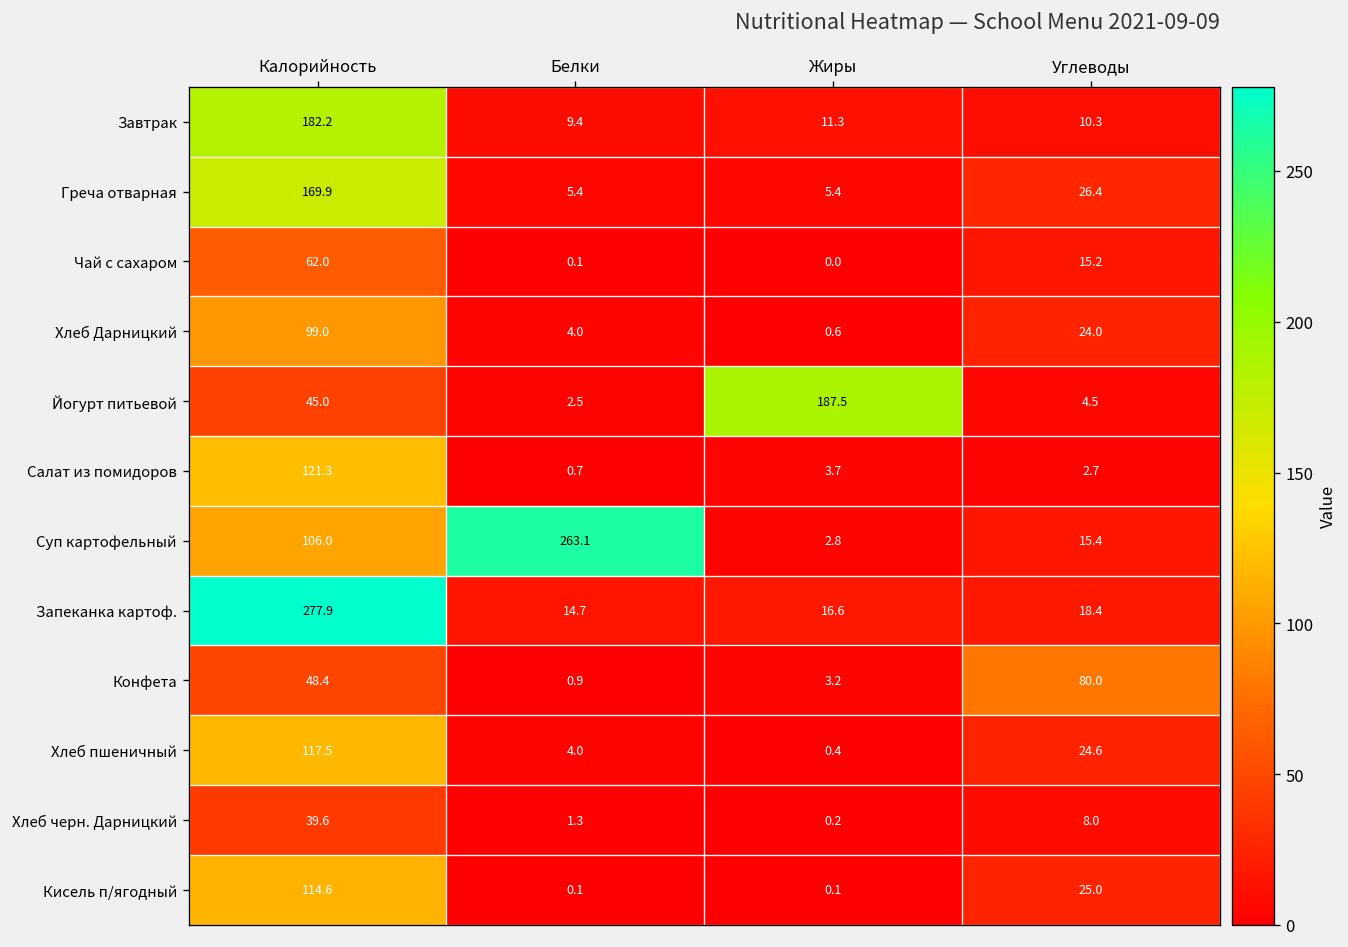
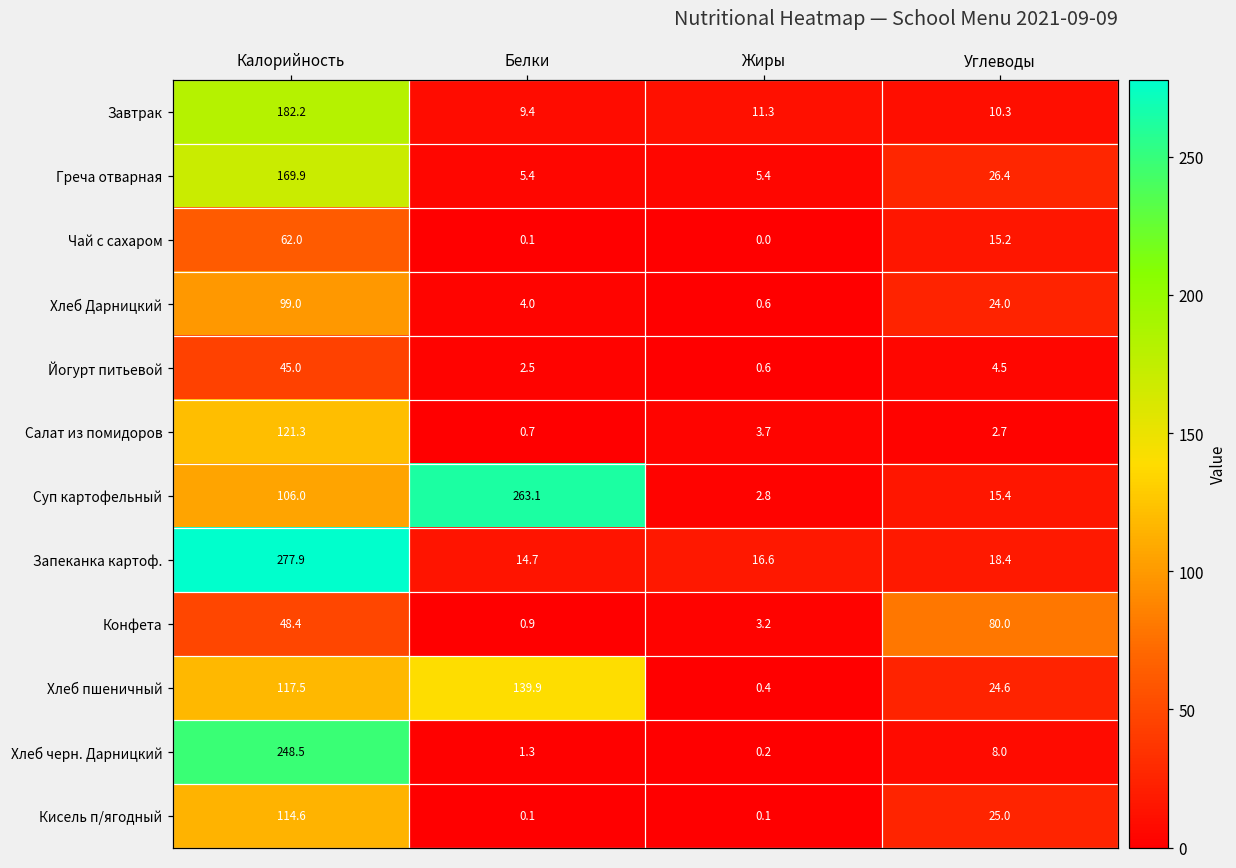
  {
    "Завтрак": {
      "Калорийность": 182.2,
      "Белки": 9.4,
      "Жиры": 11.3,
      "Углеводы": 10.3
    },
    "Греча отварная": {
      "Калорийность": 169.9,
      "Белки": 5.4,
      "Жиры": 5.4,
      "Углеводы": 26.4
    },
    "Чай с сахаром": {
      "Калорийность": 62.0,
      "Белки": 0.1,
      "Жиры": 0.0,
      "Углеводы": 15.2
    },
    "Хлеб Дарницкий": {
      "Калорийность": 99.0,
      "Белки": 4.0,
      "Жиры": 0.6,
      "Углеводы": 24.0
    },
    "Йогурт питьевой": {
      "Калорийность": 45.0,
      "Белки": 2.5,
-     "Жиры": 187.5,
+     "Жиры": 0.6,
      "Углеводы": 4.5
    },
    "Салат из помидоров": {
      "Калорийность": 121.3,
      "Белки": 0.7,
      "Жиры": 3.7,
      "Углеводы": 2.7
    },
    "Суп картофельный": {
      "Калорийность": 106.0,
      "Белки": 263.1,
      "Жиры": 2.8,
      "Углеводы": 15.4
    },
    "Запеканка картоф.": {
      "Калорийность": 277.9,
      "Белки": 14.7,
      "Жиры": 16.6,
      "Углеводы": 18.4
    },
    "Конфета": {
      "Калорийность": 48.4,
      "Белки": 0.9,
      "Жиры": 3.2,
      "Углеводы": 80.0
    },
    "Хлеб пшеничный": {
      "Калорийность": 117.5,
-     "Белки": 4.0,
+     "Белки": 139.9,
      "Жиры": 0.4,
      "Углеводы": 24.6
    },
    "Хлеб черн. Дарницкий": {
-     "Калорийность": 39.6,
+     "Калорийность": 248.5,
      "Белки": 1.3,
      "Жиры": 0.2,
      "Углеводы": 8.0
    },
    "Кисель п/ягодный": {
      "Калорийность": 114.6,
      "Белки": 0.1,
      "Жиры": 0.1,
      "Углеводы": 25.0
    }
  }
